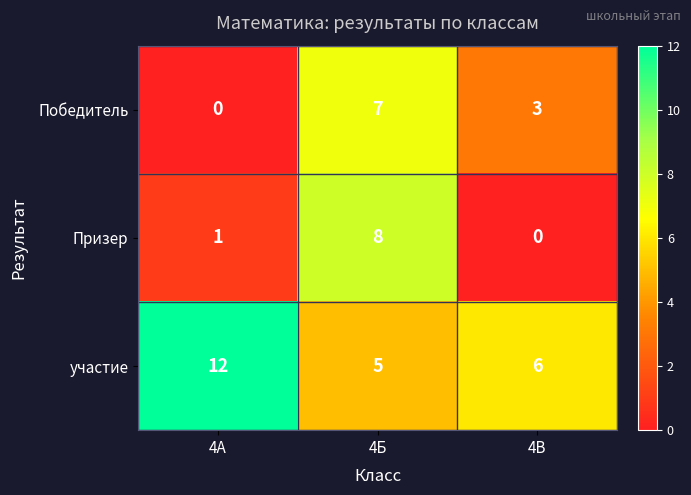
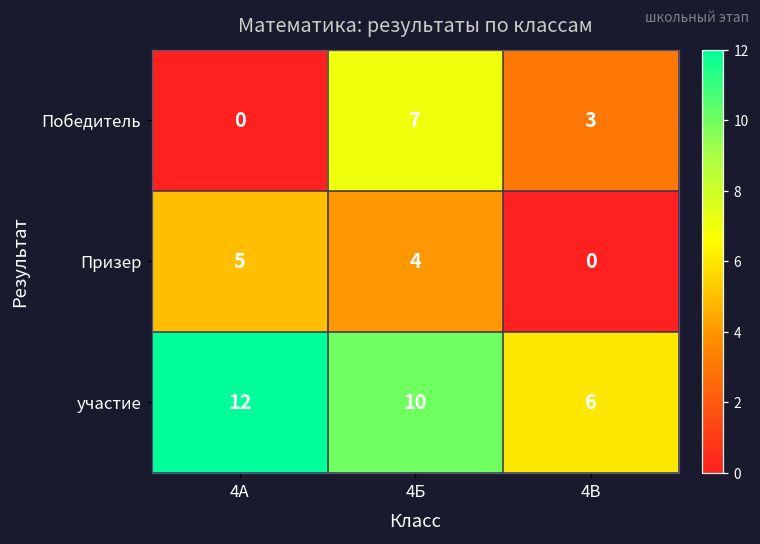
  {
    "Победитель": {
      "4А": 0,
      "4Б": 7,
      "4В": 3
    },
    "Призер": {
-     "4А": 1,
-     "4Б": 8,
+     "4А": 5,
+     "4Б": 4,
      "4В": 0
    },
    "участие": {
      "4А": 12,
-     "4Б": 5,
+     "4Б": 10,
      "4В": 6
    }
  }
